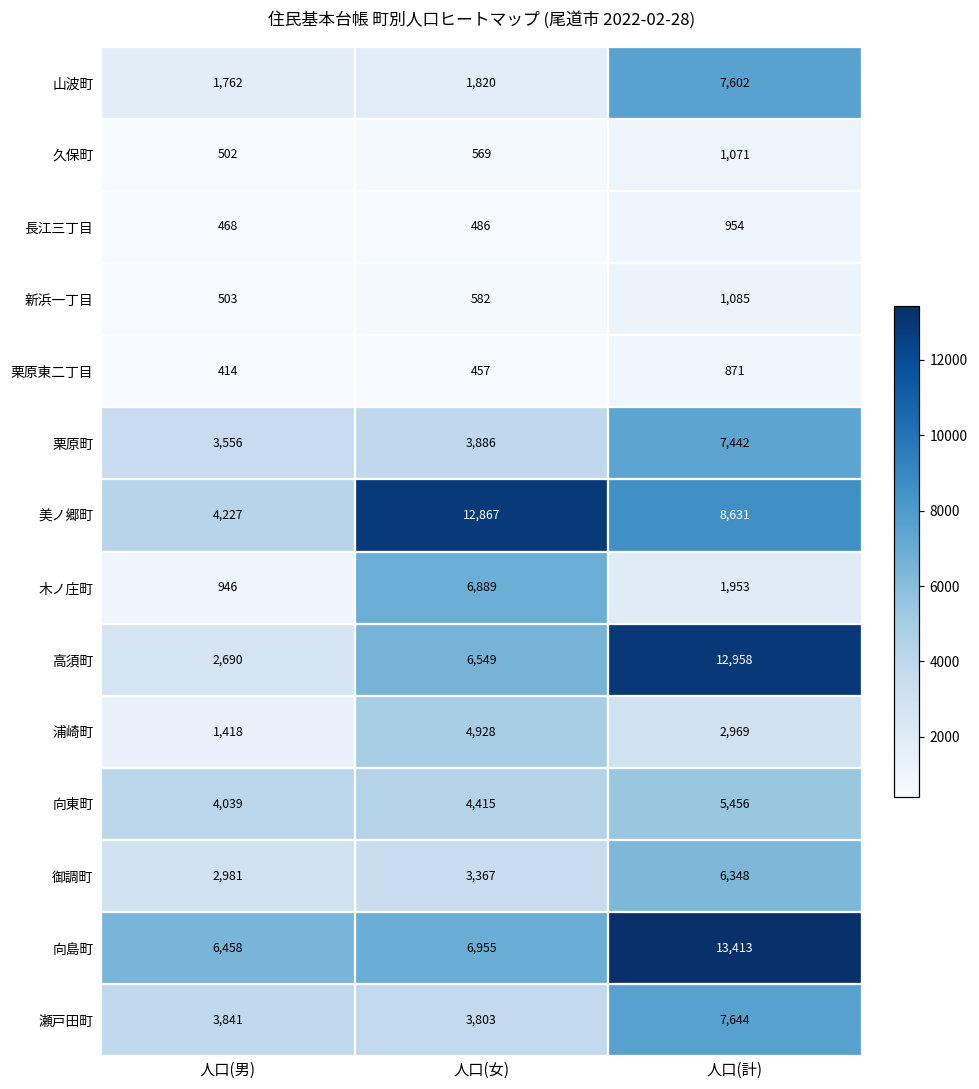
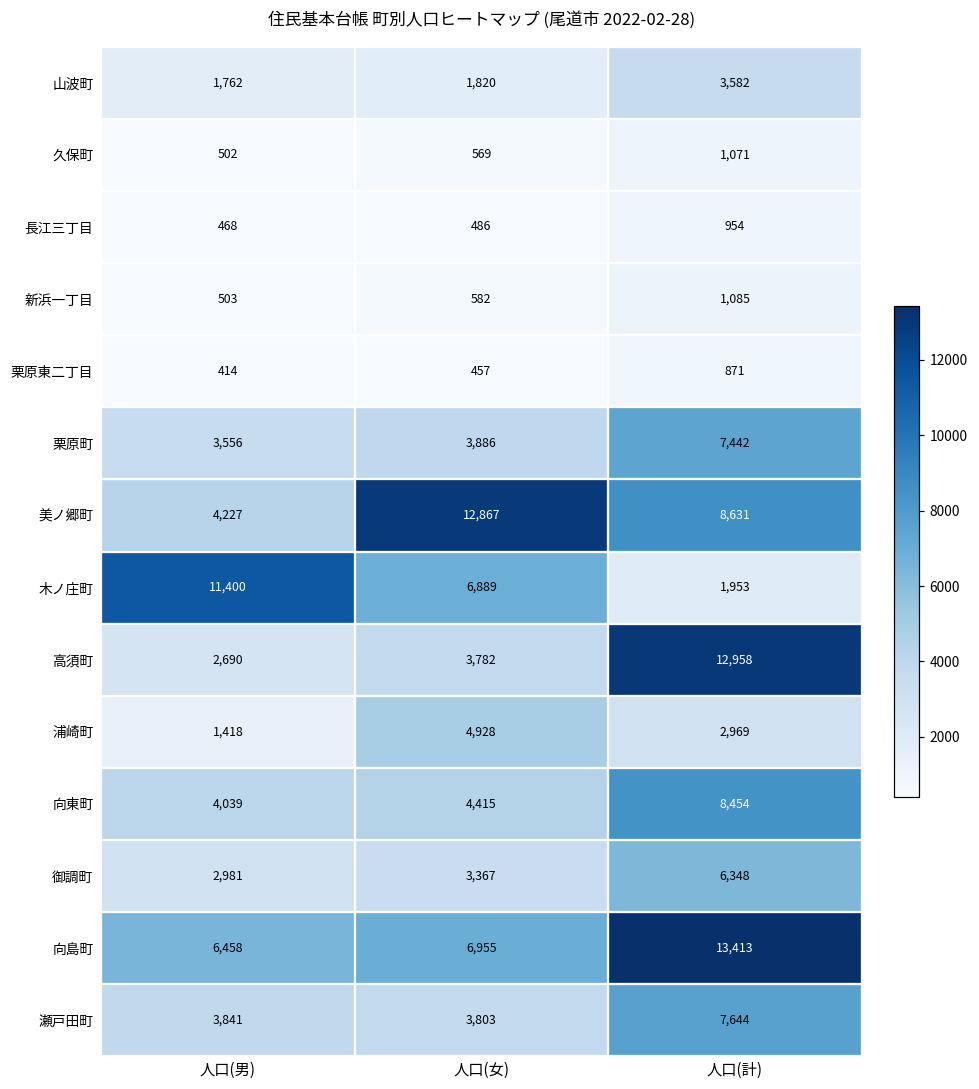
  {
    "山波町": {
      "人口(男)": "1,762",
      "人口(女)": "1,820",
-     "人口(計)": "7,602"
+     "人口(計)": "3,582"
    },
    "久保町": {
      "人口(男)": "502",
      "人口(女)": "569",
      "人口(計)": "1,071"
    },
    "長江三丁目": {
      "人口(男)": "468",
      "人口(女)": "486",
      "人口(計)": "954"
    },
    "新浜一丁目": {
      "人口(男)": "503",
      "人口(女)": "582",
      "人口(計)": "1,085"
    },
    "栗原東二丁目": {
      "人口(男)": "414",
      "人口(女)": "457",
      "人口(計)": "871"
    },
    "栗原町": {
      "人口(男)": "3,556",
      "人口(女)": "3,886",
      "人口(計)": "7,442"
    },
    "美ノ郷町": {
      "人口(男)": "4,227",
      "人口(女)": "12,867",
      "人口(計)": "8,631"
    },
    "木ノ庄町": {
-     "人口(男)": "946",
+     "人口(男)": "11,400",
      "人口(女)": "6,889",
      "人口(計)": "1,953"
    },
    "高須町": {
      "人口(男)": "2,690",
-     "人口(女)": "6,549",
+     "人口(女)": "3,782",
      "人口(計)": "12,958"
    },
    "浦崎町": {
      "人口(男)": "1,418",
      "人口(女)": "4,928",
      "人口(計)": "2,969"
    },
    "向東町": {
      "人口(男)": "4,039",
      "人口(女)": "4,415",
-     "人口(計)": "5,456"
+     "人口(計)": "8,454"
    },
    "御調町": {
      "人口(男)": "2,981",
      "人口(女)": "3,367",
      "人口(計)": "6,348"
    },
    "向島町": {
      "人口(男)": "6,458",
      "人口(女)": "6,955",
      "人口(計)": "13,413"
    },
    "瀬戸田町": {
      "人口(男)": "3,841",
      "人口(女)": "3,803",
      "人口(計)": "7,644"
    }
  }
